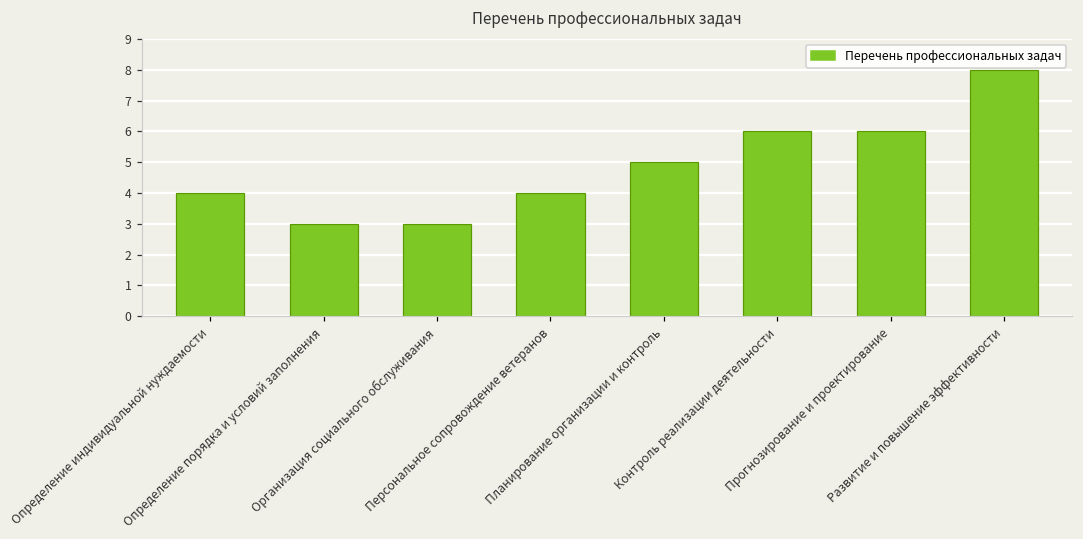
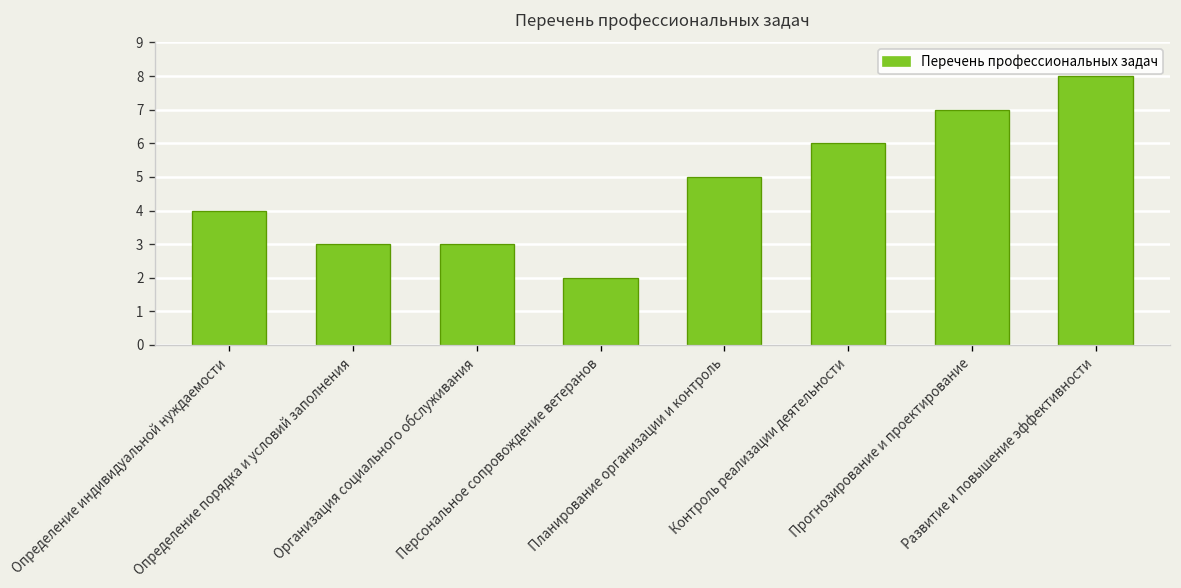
  {
    "Определение индивидуальной нуждаемости": 4,
    "Определение порядка и условий заполнения": 3,
    "Организация социального обслуживания": 3,
-   "Персональное сопровождение ветеранов": 4,
+   "Персональное сопровождение ветеранов": 2,
    "Планирование организации и контроль": 5,
    "Контроль реализации деятельности": 6,
-   "Прогнозирование и проектирование": 6,
+   "Прогнозирование и проектирование": 7,
    "Развитие и повышение эффективности": 8
  }
